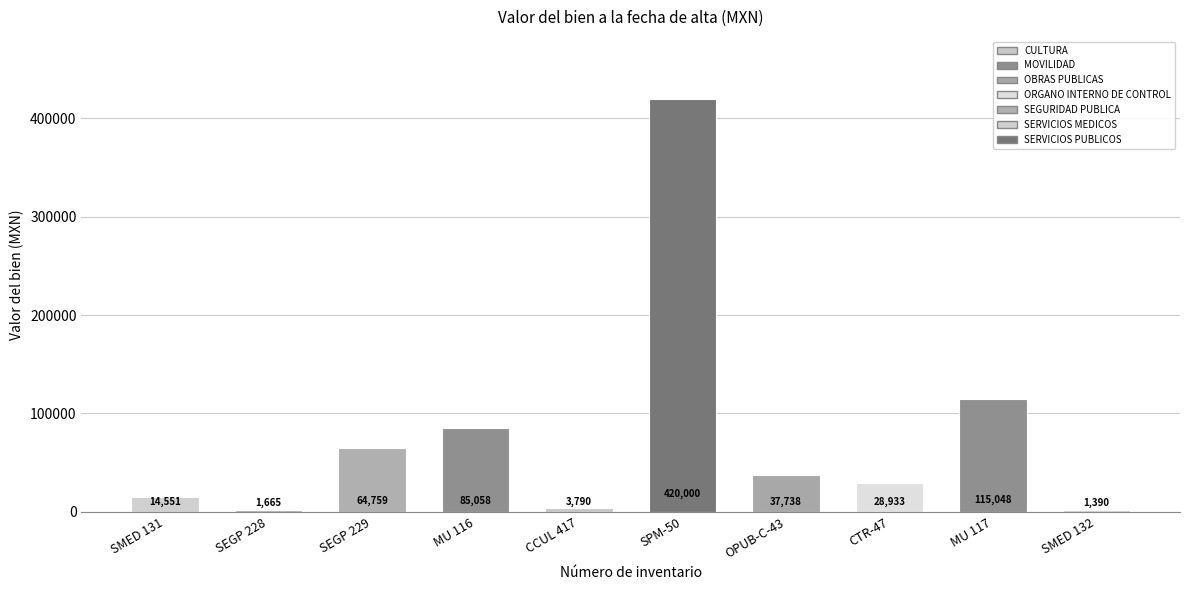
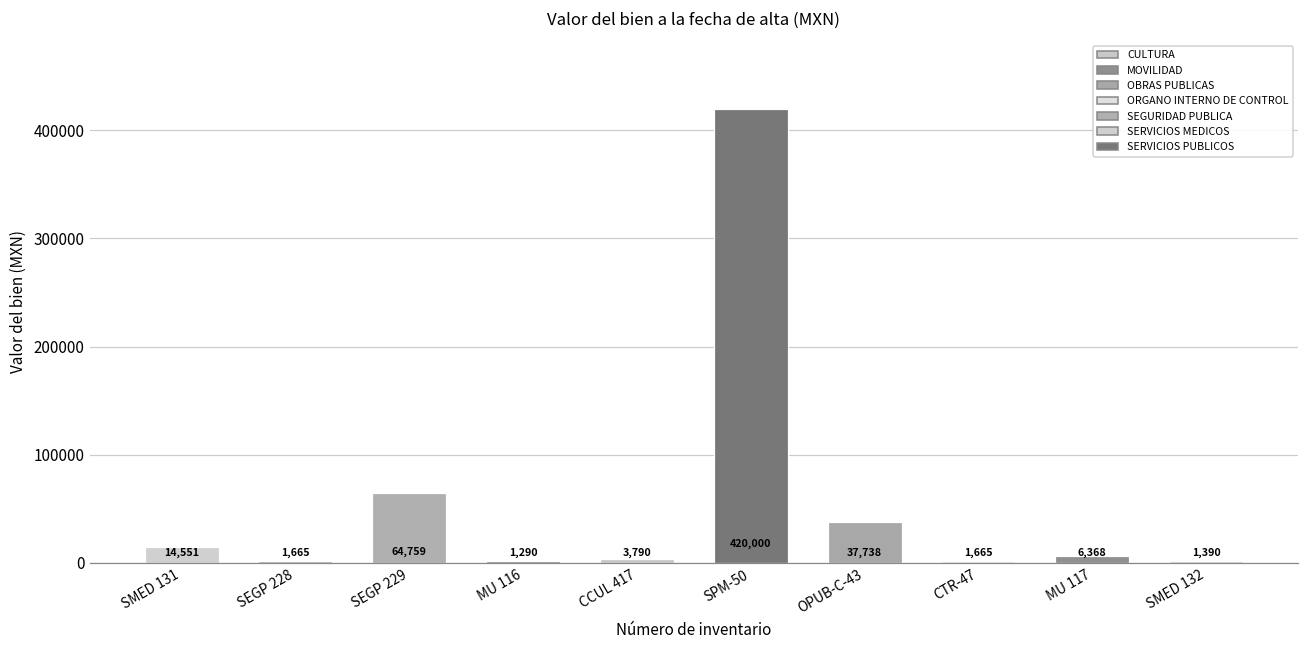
  {
    "SMED 131": "14,551",
    "SEGP 228": "1,665",
    "SEGP 229": "64,759",
-   "MU 116": "85,058",
+   "MU 116": "1,290",
    "CCUL 417": "3,790",
    "SPM-50": "420,000",
    "OPUB-C-43": "37,738",
-   "CTR-47": "28,933",
-   "MU 117": "115,048",
+   "CTR-47": "1,665",
+   "MU 117": "6,368",
    "SMED 132": "1,390"
  }
